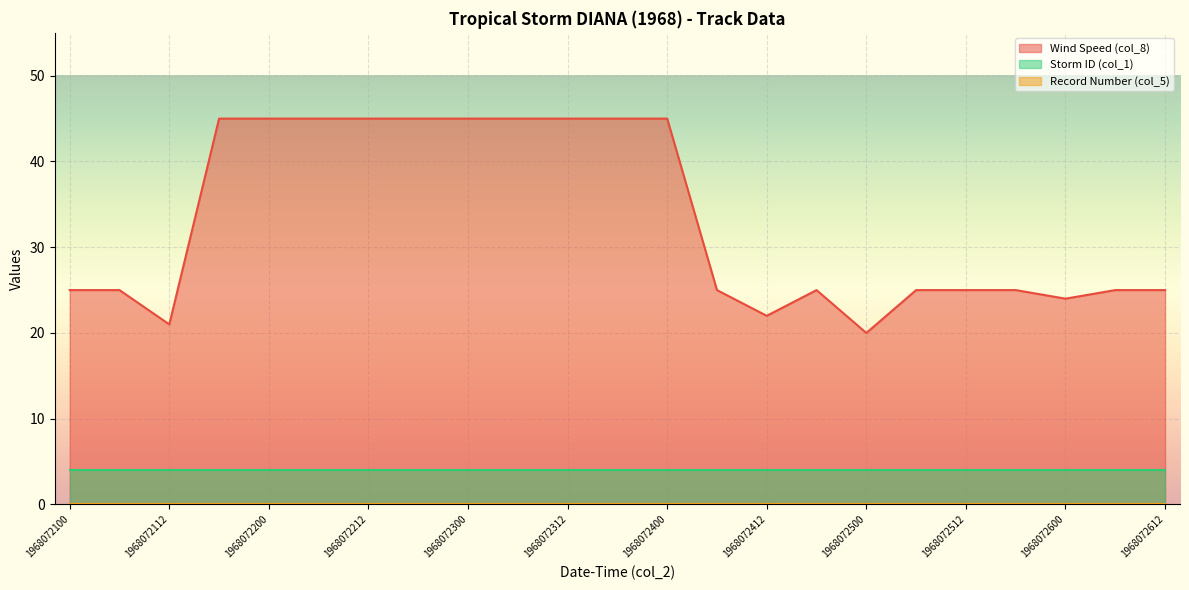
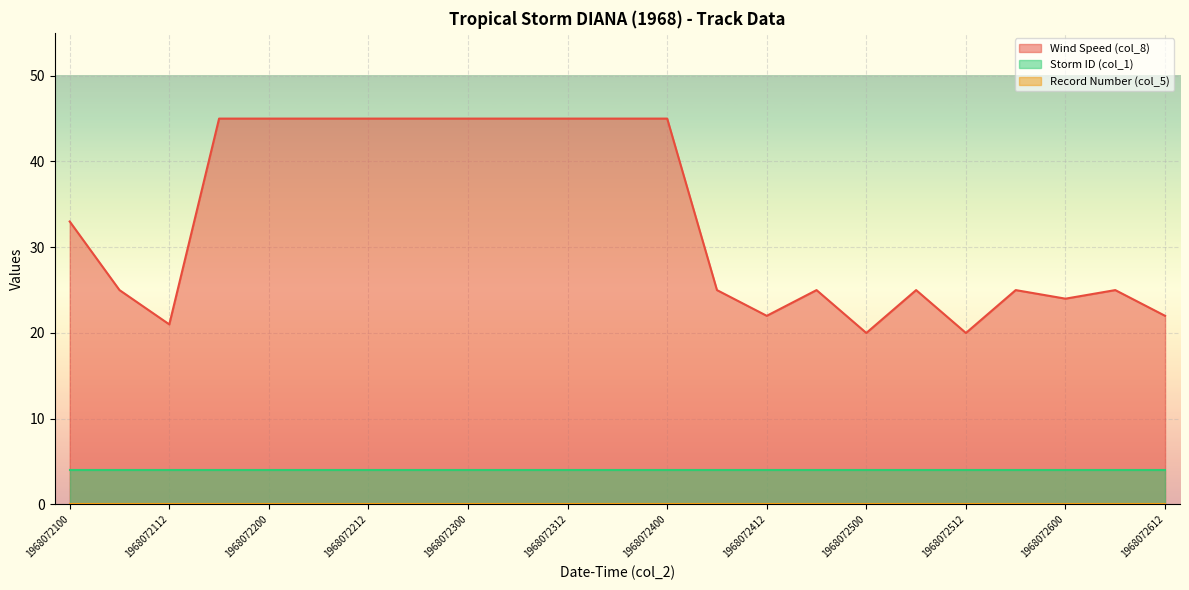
  {
    "Wind Speed (col_8)": {
-     "1968072100": 25,
+     "1968072100": 33,
      "1968072112": 21,
      "1968072200": 45,
      "1968072212": 45,
      "1968072300": 45,
      "1968072312": 45,
      "1968072400": 45,
      "1968072412": 22,
      "1968072500": 20,
-     "1968072512": 25,
+     "1968072512": 20,
      "1968072600": 24,
-     "1968072612": 25
+     "1968072612": 22
    },
    "Storm ID (col_1)": {
      "1968072100": 4,
      "1968072112": 4,
      "1968072200": 4,
      "1968072212": 4,
      "1968072300": 4,
      "1968072312": 4,
      "1968072400": 4,
      "1968072412": 4,
      "1968072500": 4,
      "1968072512": 4,
      "1968072600": 4,
      "1968072612": 4
    },
    "Record Number (col_5)": {
      "1968072100": 0,
      "1968072112": 0,
      "1968072200": 0,
      "1968072212": 0,
      "1968072300": 0,
      "1968072312": 0,
      "1968072400": 0,
      "1968072412": 0,
      "1968072500": 0,
      "1968072512": 0,
      "1968072600": 0,
      "1968072612": 0
    }
  }
